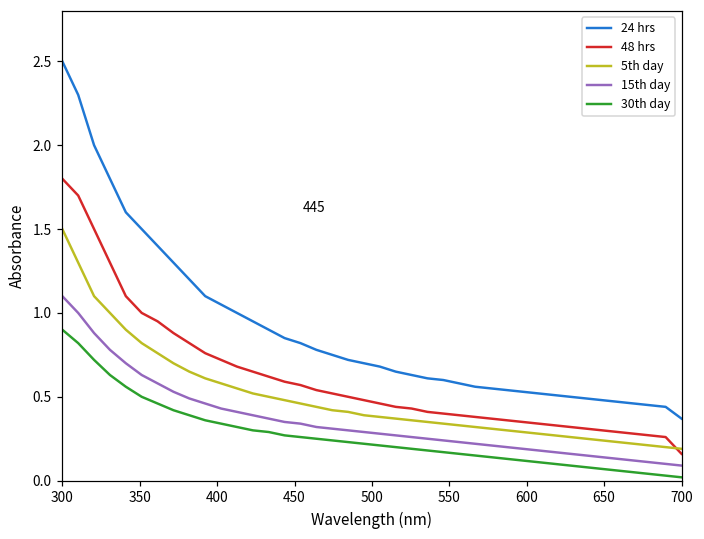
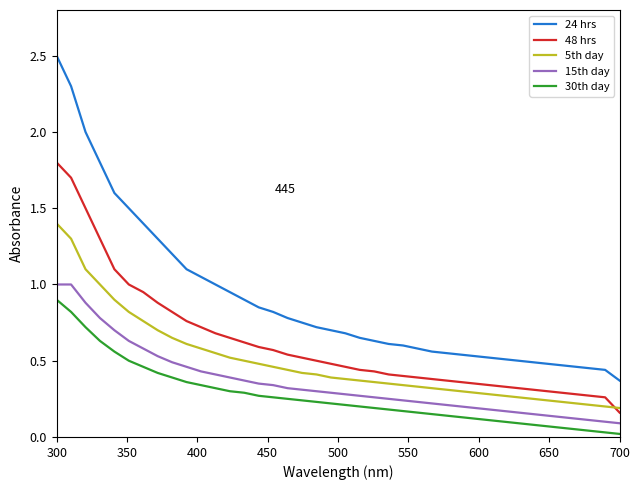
  {
    "24 hrs": {
      "300": 2.5,
      "700": 0.37
    },
    "48 hrs": {
      "300": 1.8,
      "700": 0.16
    },
    "5th day": {
-     "300": 1.5,
+     "300": 1.4,
      "700": 0.2
    },
    "15th day": {
-     "300": 1.1,
+     "300": 1.0,
      "700": 0.1
    },
    "30th day": {
      "300": 0.9,
      "700": 0.02
    }
  }
